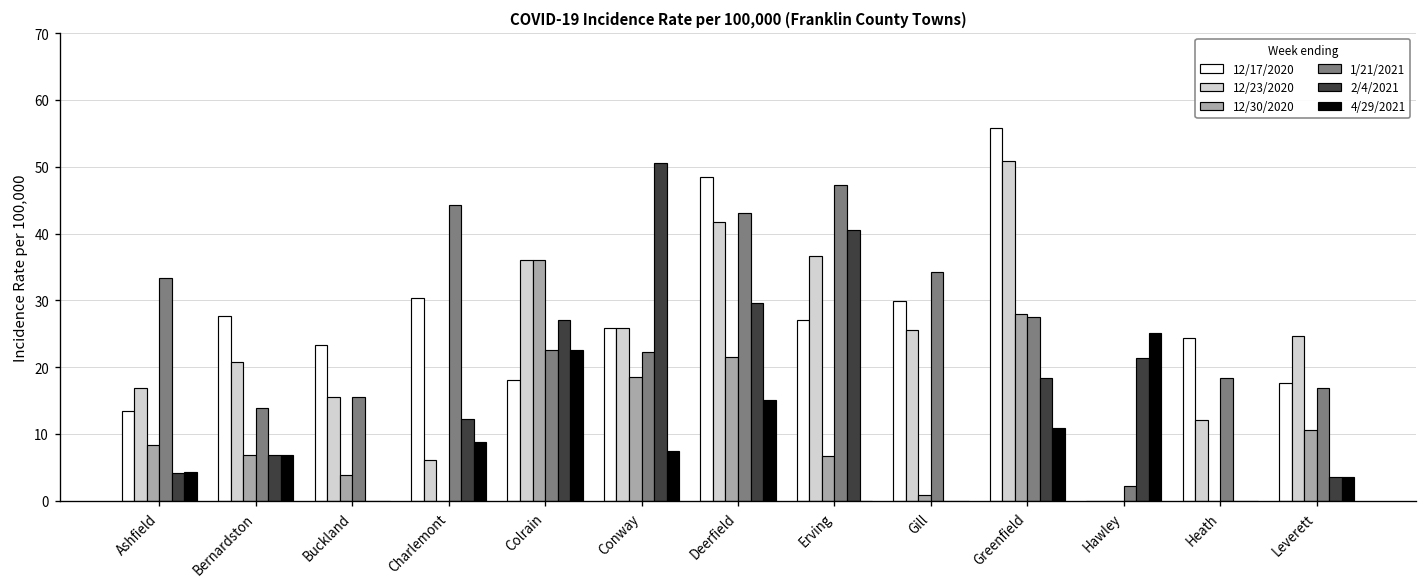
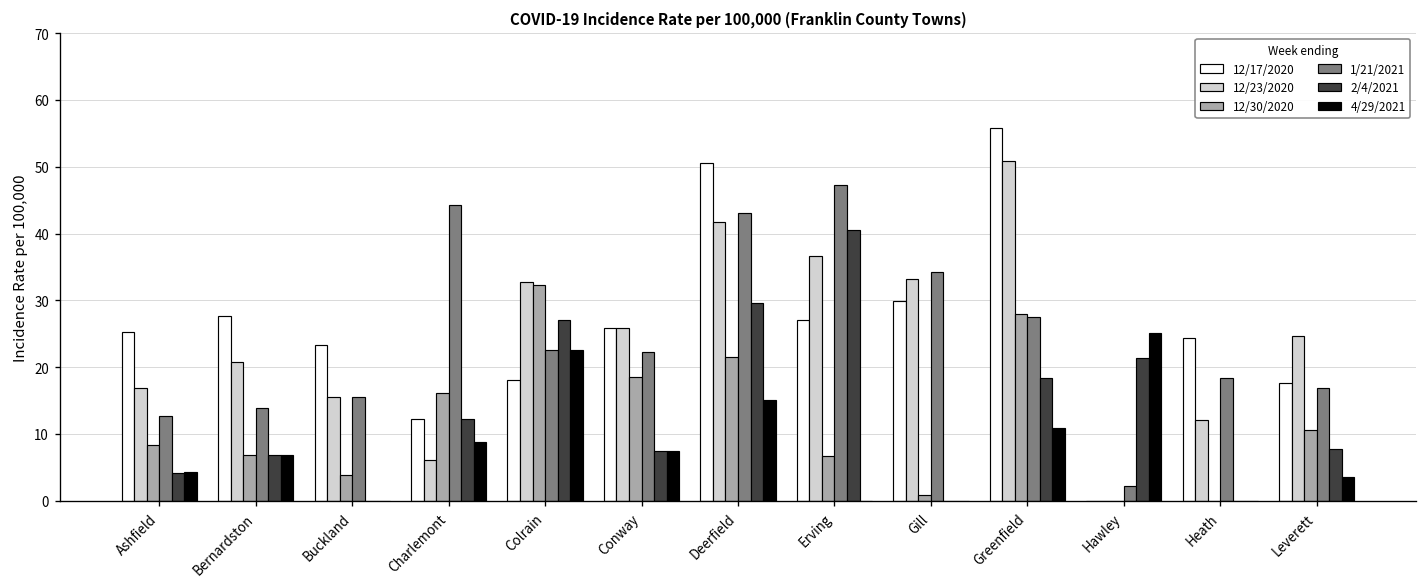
  {
    "12/17/2020": {
-     "Ashfield": 13,
+     "Ashfield": 25,
      "Bernardston": 28,
      "Buckland": 23,
-     "Charlemont": 30,
+     "Charlemont": 12,
      "Colrain": 18,
      "Conway": 26,
-     "Deerfield": 48,
+     "Deerfield": 51,
      "Erving": 27,
      "Gill": 30,
      "Greenfield": 56,
      "Hawley": 0,
      "Heath": 24,
      "Leverett": 18
    },
    "12/23/2020": {
      "Ashfield": 17,
      "Bernardston": 21,
      "Buckland": 16,
      "Charlemont": 6,
-     "Colrain": 36,
+     "Colrain": 33,
      "Conway": 26,
      "Deerfield": 42,
      "Erving": 37,
-     "Gill": 26,
+     "Gill": 33,
      "Greenfield": 51,
      "Hawley": 0,
      "Heath": 12,
      "Leverett": 25
    },
    "12/30/2020": {
      "Ashfield": 8,
      "Bernardston": 7,
      "Buckland": 4,
-     "Charlemont": 0,
-     "Colrain": 36,
+     "Charlemont": 16,
+     "Colrain": 32,
      "Conway": 19,
      "Deerfield": 22,
      "Erving": 7,
      "Gill": 1,
      "Greenfield": 28,
      "Hawley": 0,
      "Heath": 0,
      "Leverett": 11
    },
    "1/21/2021": {
-     "Ashfield": 33,
+     "Ashfield": 13,
      "Bernardston": 14,
      "Buckland": 16,
      "Charlemont": 44,
      "Colrain": 23,
      "Conway": 22,
      "Deerfield": 43,
      "Erving": 47,
      "Gill": 34,
      "Greenfield": 28,
      "Hawley": 2,
      "Heath": 18,
      "Leverett": 17
    },
    "2/4/2021": {
      "Ashfield": 4,
      "Bernardston": 7,
      "Buckland": 0,
      "Charlemont": 12,
      "Colrain": 27,
-     "Conway": 51,
+     "Conway": 7,
      "Deerfield": 30,
      "Erving": 41,
      "Gill": 0,
      "Greenfield": 18,
      "Hawley": 21,
      "Heath": 0,
-     "Leverett": 4
+     "Leverett": 8
    },
    "4/29/2021": {
      "Ashfield": 4,
      "Bernardston": 7,
      "Buckland": 0,
      "Charlemont": 9,
      "Colrain": 23,
      "Conway": 7,
      "Deerfield": 15,
      "Erving": 0,
      "Gill": 0,
      "Greenfield": 11,
      "Hawley": 25,
      "Heath": 0,
      "Leverett": 4
    }
  }
